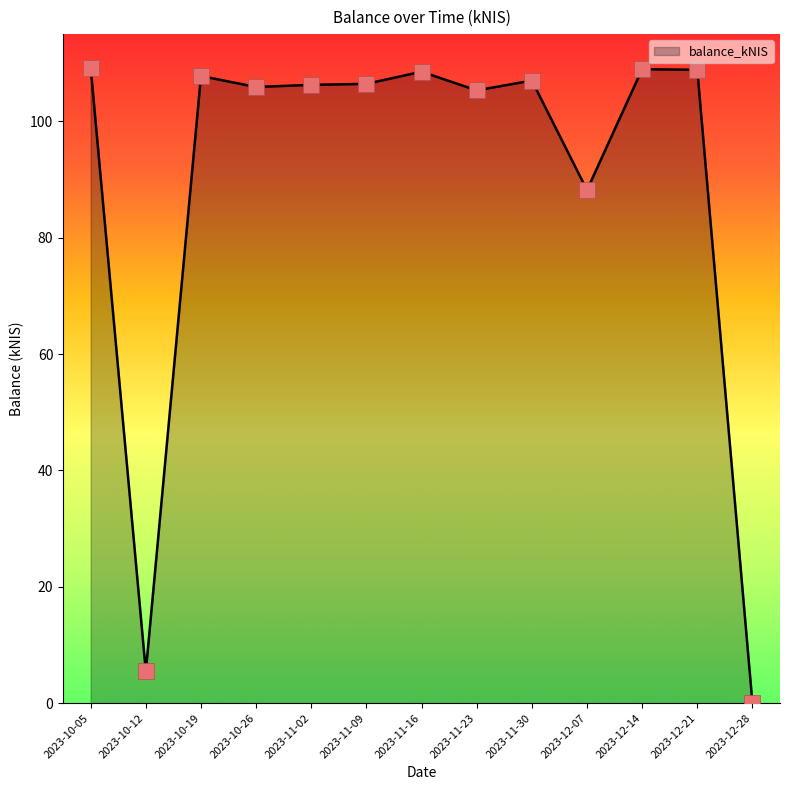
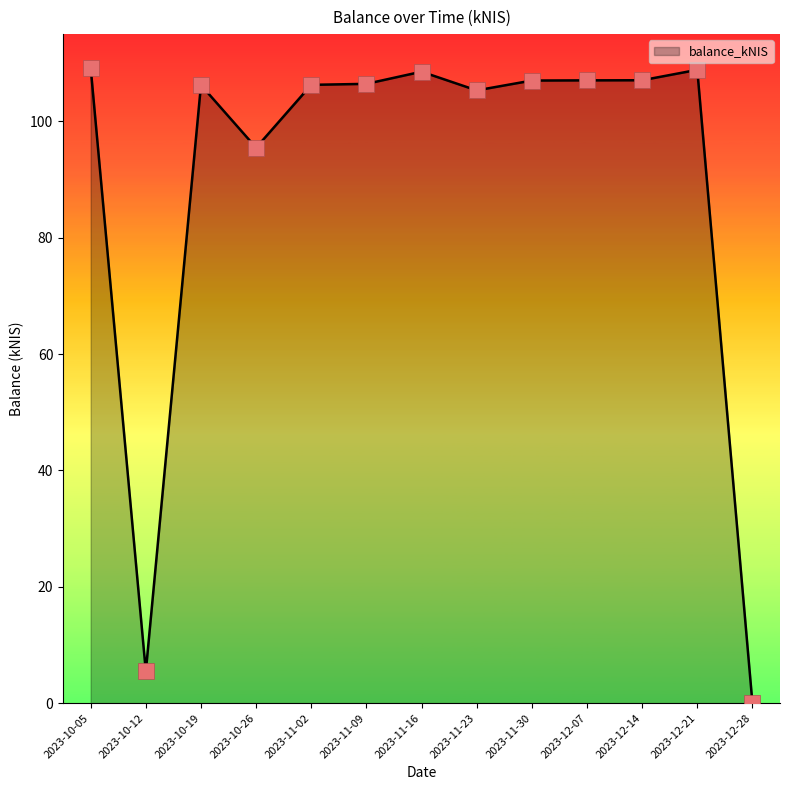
  {
    "2023-10-05": 109,
    "2023-10-12": 5,
-   "2023-10-19": 108,
-   "2023-10-26": 106,
+   "2023-10-19": 106,
+   "2023-10-26": 95,
    "2023-11-02": 106,
    "2023-11-09": 106,
    "2023-11-16": 109,
    "2023-11-23": 105,
    "2023-11-30": 107,
-   "2023-12-07": 88,
-   "2023-12-14": 109,
+   "2023-12-07": 107,
+   "2023-12-14": 107,
    "2023-12-21": 109,
    "2023-12-28": 0
  }
